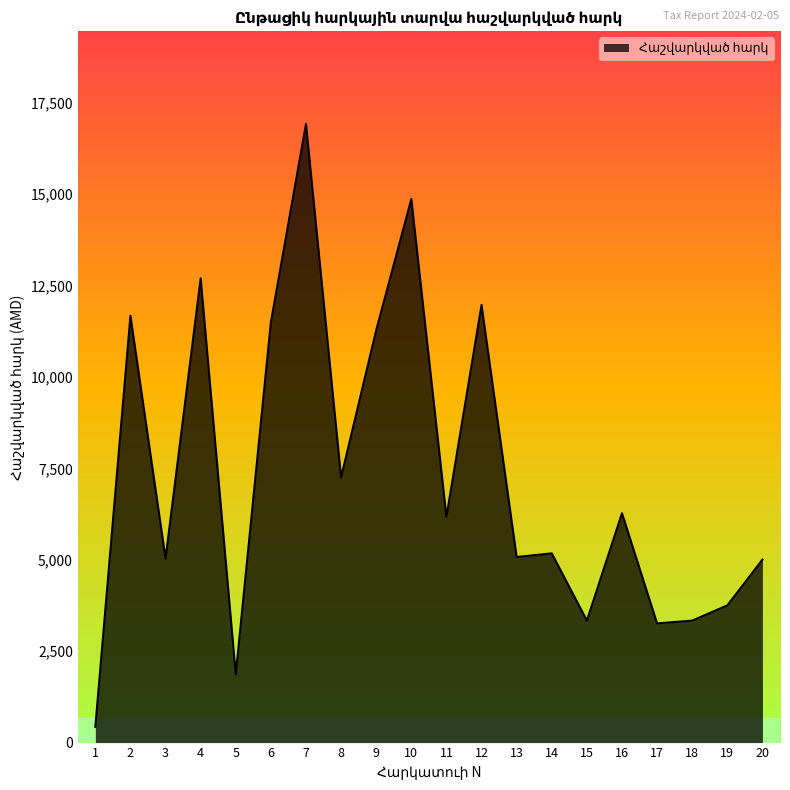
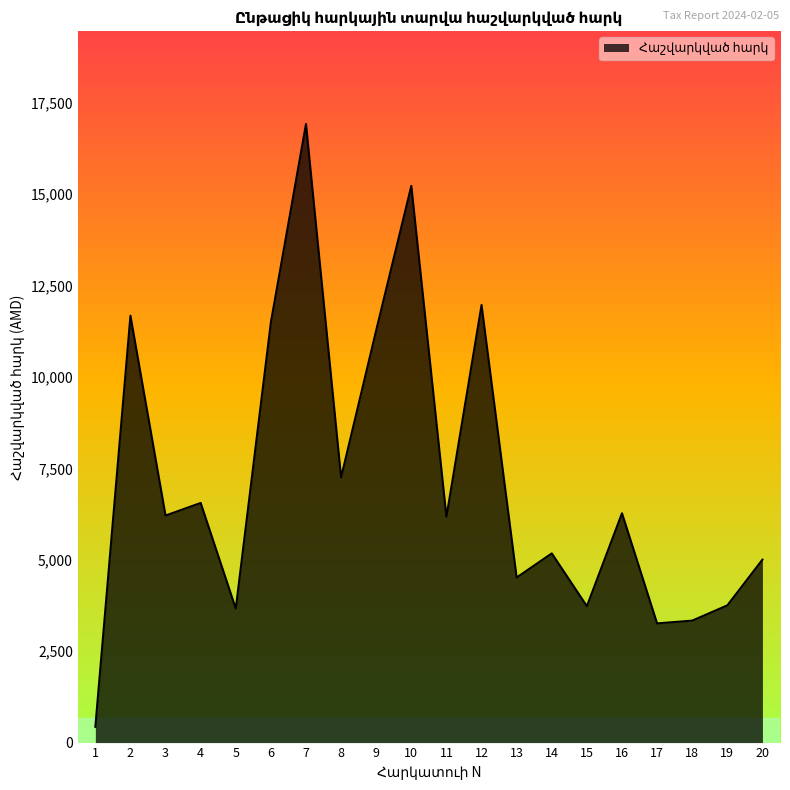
  {
    "2": "11,700",
-   "3": "5,000",
-   "4": "12,700",
-   "5": "1,900",
+   "3": "6,200",
+   "4": "6,600",
+   "5": "3,700",
    "6": "11,500",
    "7": "16,900",
    "8": "7,300",
    "9": "11,300",
-   "10": "14,900",
+   "10": "15,200",
    "11": "6,200",
    "12": "12,000",
-   "13": "5,100",
+   "13": "4,500",
    "14": "5,200",
-   "15": "3,300",
+   "15": "3,700",
    "16": "6,300",
    "17": "3,300",
    "18": "3,300",
    "19": "3,800",
    "20": "5,000"
  }
